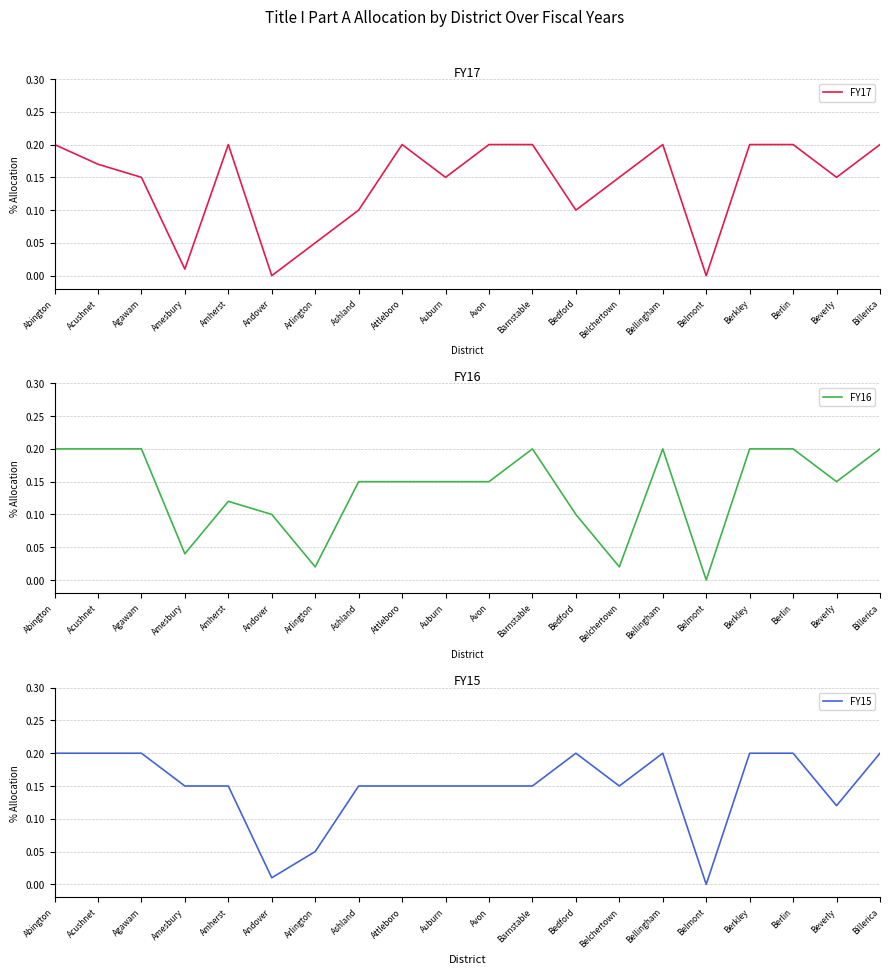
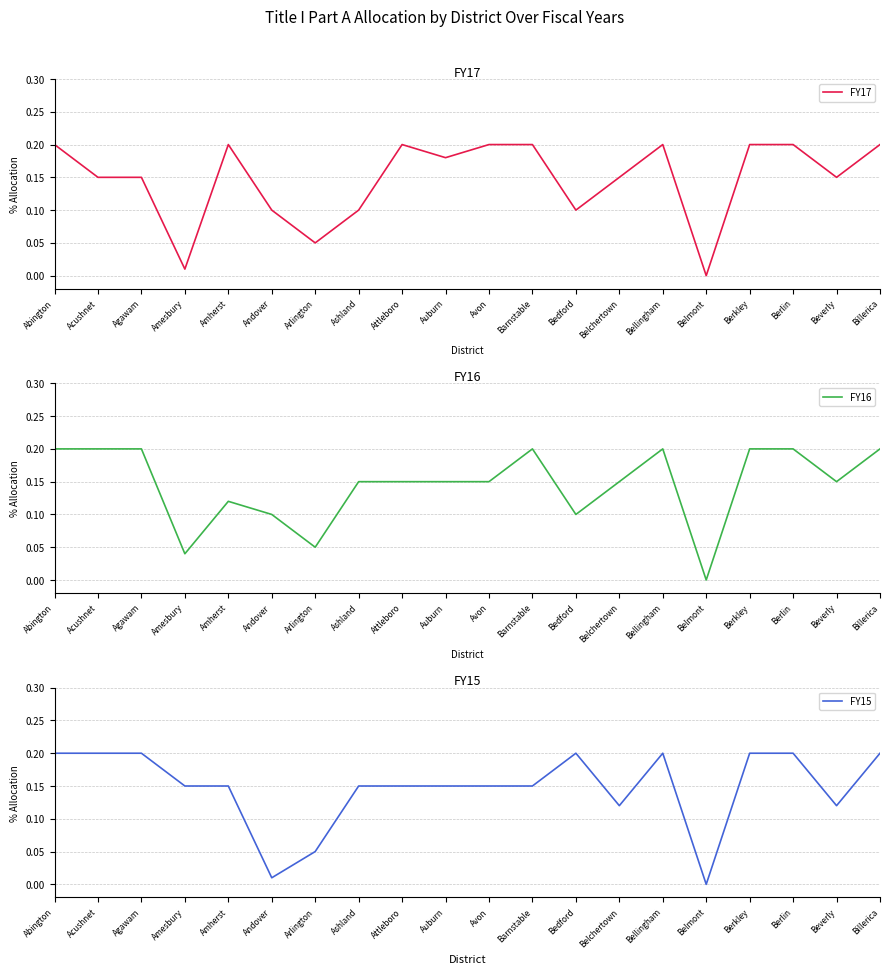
  {
    "FY17": {
      "Abington": 0.20,
-     "Acushnet": 0.17,
+     "Acushnet": 0.15,
      "Agawam": 0.15,
      "Amesbury": 0.01,
      "Amherst": 0.20,
-     "Andover": 0.0,
+     "Andover": 0.1,
      "Arlington": 0.05,
      "Ashland": 0.10,
      "Attleboro": 0.20,
-     "Auburn": 0.15,
+     "Auburn": 0.18,
      "Avon": 0.20,
      "Barnstable": 0.20,
      "Bedford": 0.10,
      "Belchertown": 0.15,
      "Bellingham": 0.20,
      "Belmont": 0.00,
      "Berkley": 0.20,
      "Berlin": 0.20,
      "Beverly": 0.15,
      "Billerica": 0.20
    },
    "FY16": {
      "Abington": 0.20,
      "Acushnet": 0.20,
      "Agawam": 0.20,
      "Amesbury": 0.04,
      "Amherst": 0.12,
      "Andover": 0.10,
-     "Arlington": 0.02,
+     "Arlington": 0.05,
      "Ashland": 0.15,
      "Attleboro": 0.15,
      "Auburn": 0.15,
      "Avon": 0.15,
      "Barnstable": 0.20,
      "Bedford": 0.10,
-     "Belchertown": 0.02,
+     "Belchertown": 0.15,
      "Bellingham": 0.20,
      "Belmont": 0.00,
      "Berkley": 0.20,
      "Berlin": 0.20,
      "Beverly": 0.15,
      "Billerica": 0.20
    },
    "FY15": {
      "Abington": 0.20,
      "Acushnet": 0.20,
      "Agawam": 0.20,
      "Amesbury": 0.15,
      "Amherst": 0.15,
      "Andover": 0.01,
      "Arlington": 0.05,
      "Ashland": 0.15,
      "Attleboro": 0.15,
      "Auburn": 0.15,
      "Avon": 0.15,
      "Barnstable": 0.15,
      "Bedford": 0.20,
-     "Belchertown": 0.15,
+     "Belchertown": 0.12,
      "Bellingham": 0.20,
      "Belmont": 0.00,
      "Berkley": 0.20,
      "Berlin": 0.20,
      "Beverly": 0.12,
      "Billerica": 0.20
    }
  }
